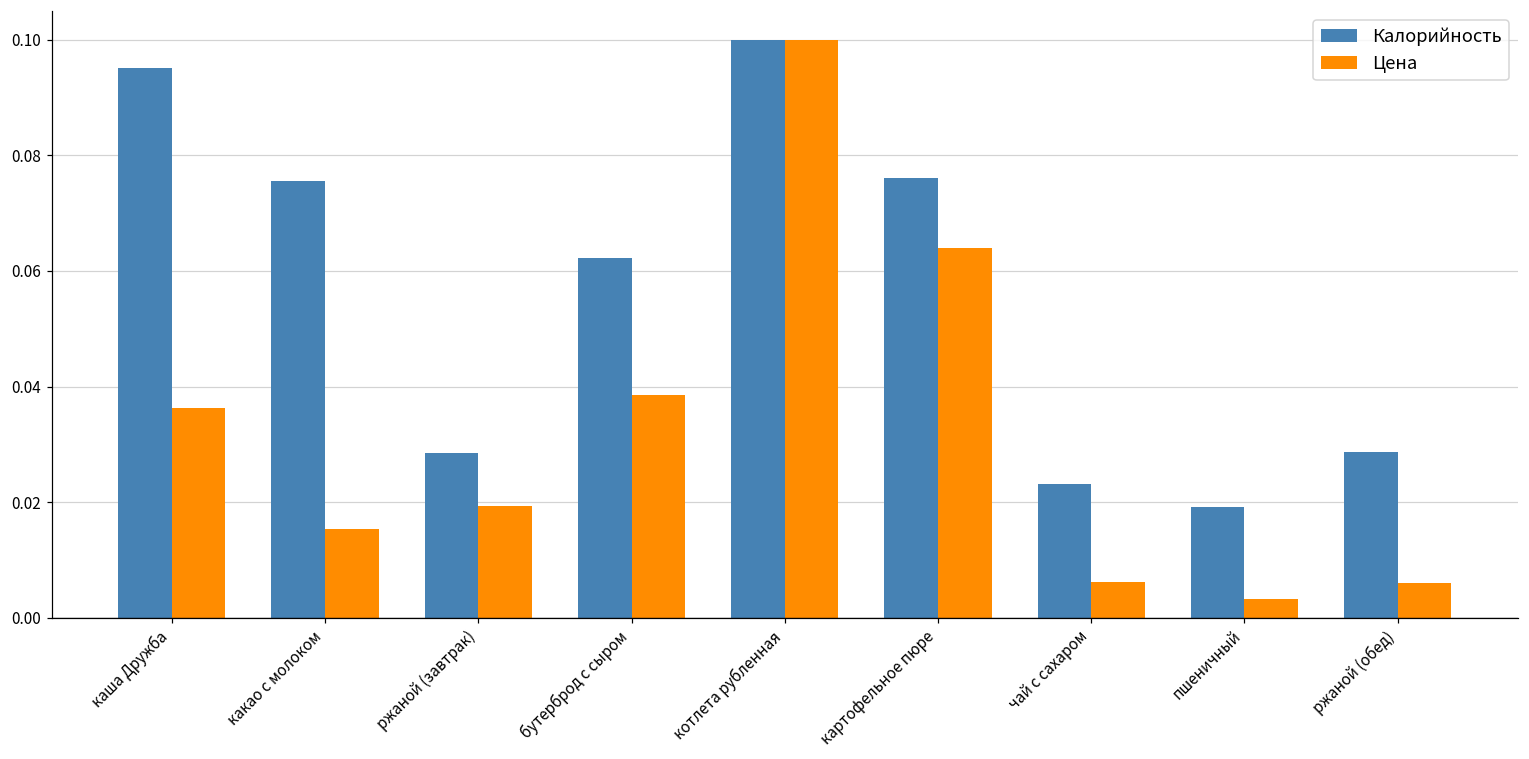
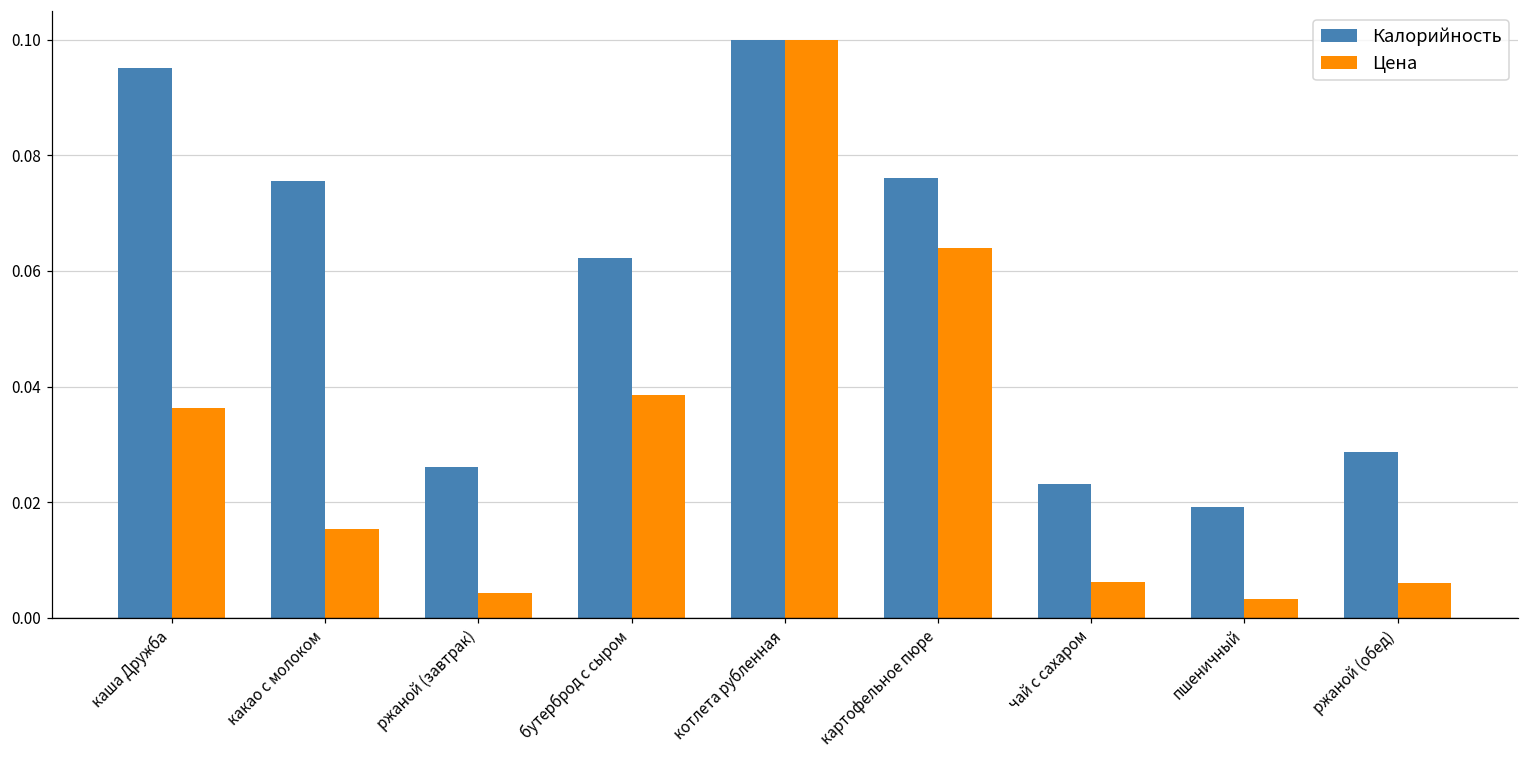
  {
    "Калорийность": {
      "каша Дружба": 0.095,
      "какао с молоком": 0.076,
-     "ржаной (завтрак)": 0.028,
+     "ржаной (завтрак)": 0.026,
      "бутерброд с сыром": 0.062,
      "котлета рубленная": 0.100,
      "картофельное пюре": 0.076,
      "чай с сахаром": 0.023,
      "пшеничный": 0.019,
      "ржаной (обед)": 0.029
    },
    "Цена": {
      "каша Дружба": 0.036,
      "какао с молоком": 0.015,
-     "ржаной (завтрак)": 0.019,
+     "ржаной (завтрак)": 0.004,
      "бутерброд с сыром": 0.039,
      "котлета рубленная": 0.100,
      "картофельное пюре": 0.064,
      "чай с сахаром": 0.006,
      "пшеничный": 0.003,
      "ржаной (обед)": 0.006
    }
  }
